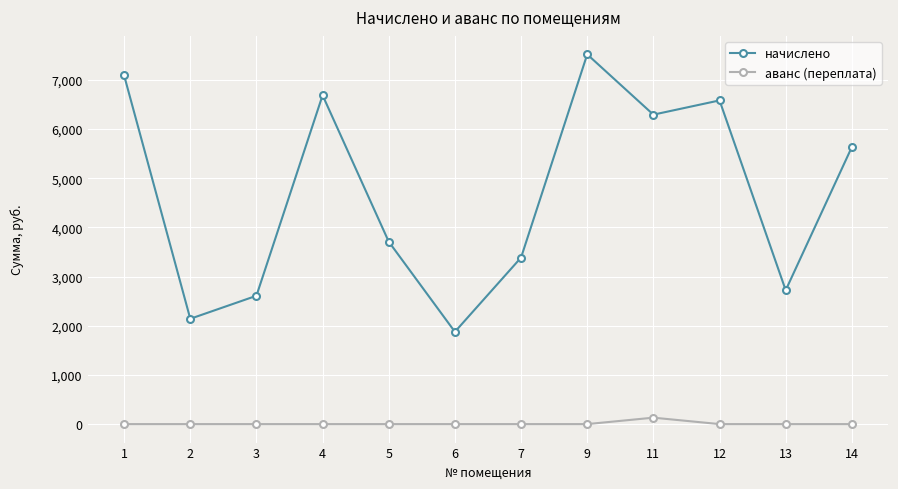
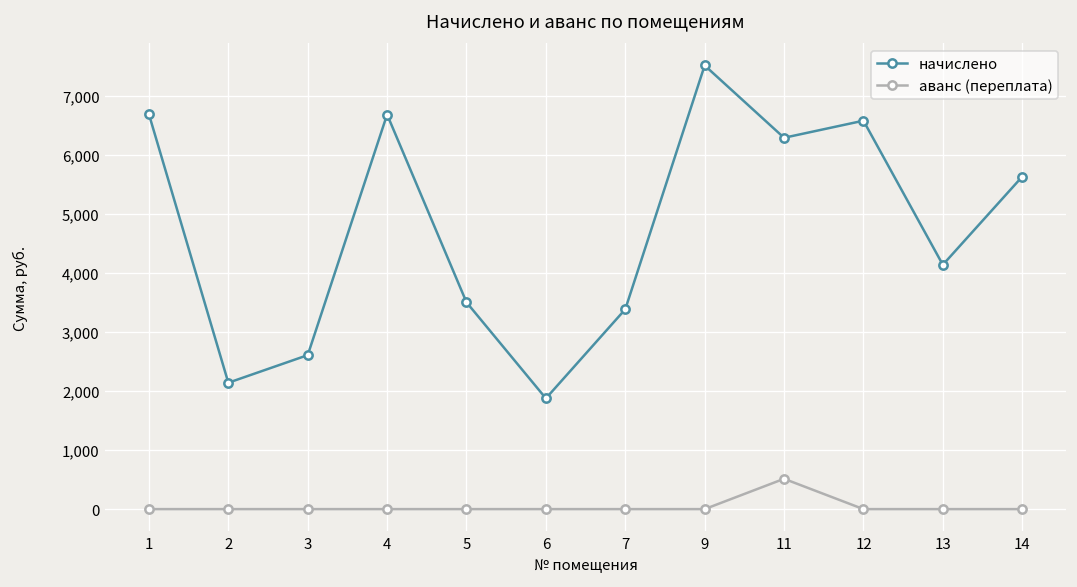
  {
    "начислено": {
-     "1": "7,100",
+     "1": "6,700",
      "2": "2,100",
      "3": "2,600",
      "4": "6,700",
-     "5": "3,700",
+     "5": "3,500",
      "6": "1,900",
      "7": "3,400",
      "9": "7,500",
      "11": "6,300",
      "12": "6,600",
-     "13": "2,700",
+     "13": "4,100",
      "14": "5,600"
    },
    "аванс (переплата)": {
      "1": "0",
      "2": "0",
      "3": "0",
      "4": "0",
      "5": "0",
      "6": "0",
      "7": "0",
      "9": "0",
-     "11": "100",
+     "11": "500",
      "12": "0",
      "13": "0",
      "14": "0"
    }
  }
